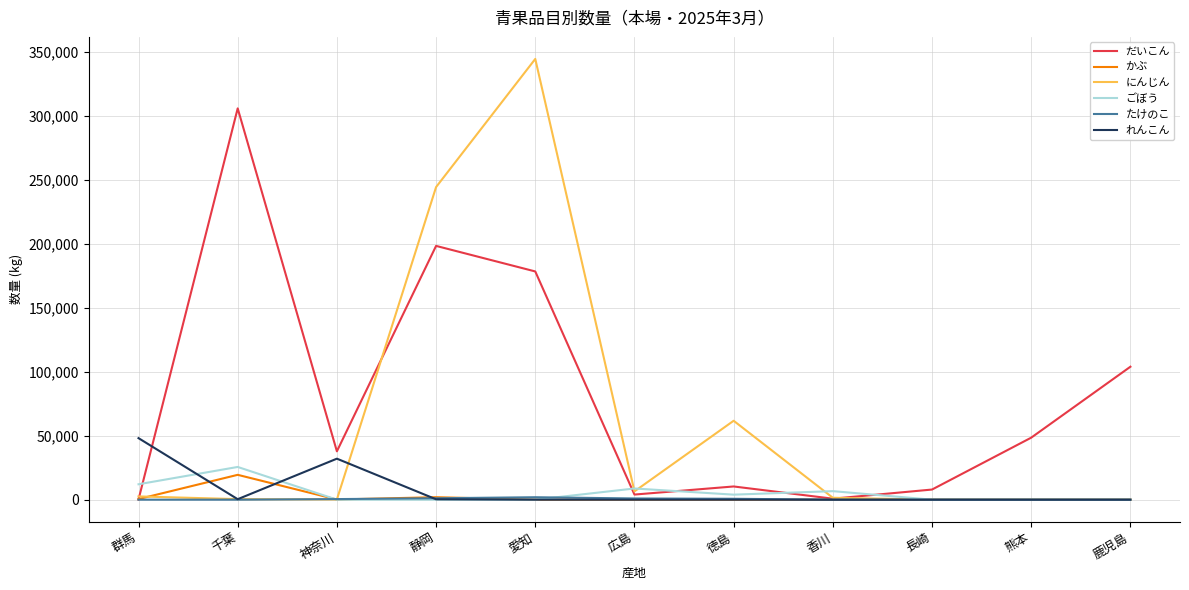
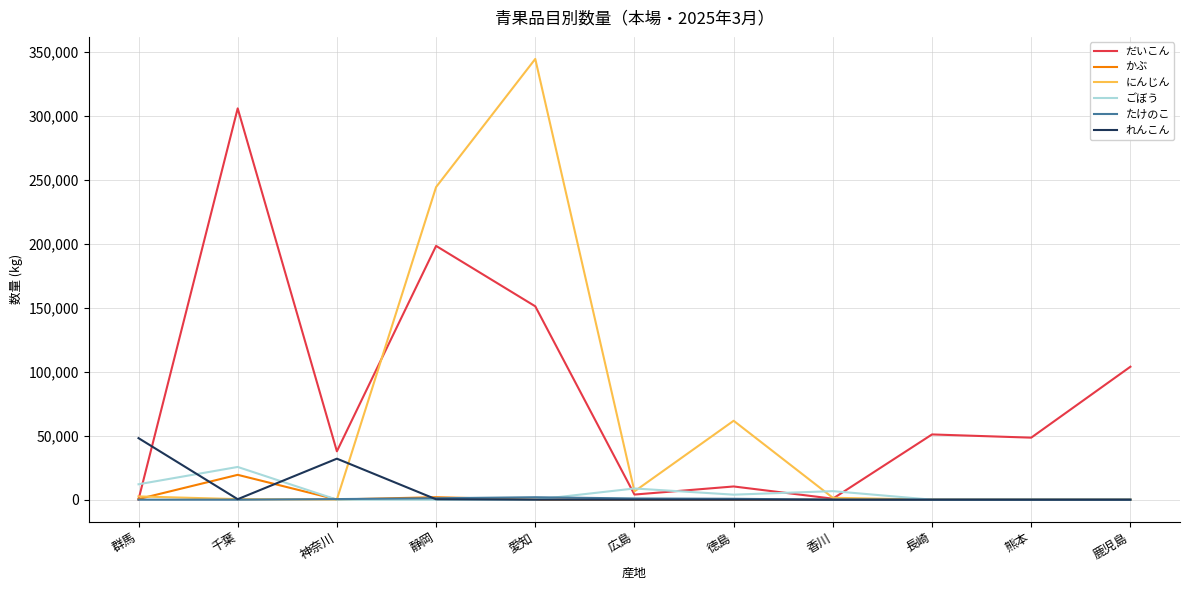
  {
    "だいこん": {
      "千葉": "306,000",
      "神奈川": "38,000",
      "静岡": "198,000",
-     "愛知": "178,000",
+     "愛知": "151,000",
      "広島": "4,000",
      "徳島": "10,000",
-     "長崎": "8,000",
+     "長崎": "51,000",
      "熊本": "48,000",
      "鹿児島": "104,000"
    },
    "かぶ": {
      "千葉": "19,000"
    },
    "にんじん": {
      "群馬": "3,000",
      "静岡": "244,000",
      "愛知": "344,000",
      "広島": "6,000",
      "徳島": "62,000"
    },
    "ごぼう": {
      "群馬": "12,000",
      "千葉": "26,000",
      "広島": "9,000",
      "徳島": "4,000",
      "香川": "7,000"
    },
    "れんこん": {
      "群馬": "48,000",
      "神奈川": "32,000"
    }
  }
